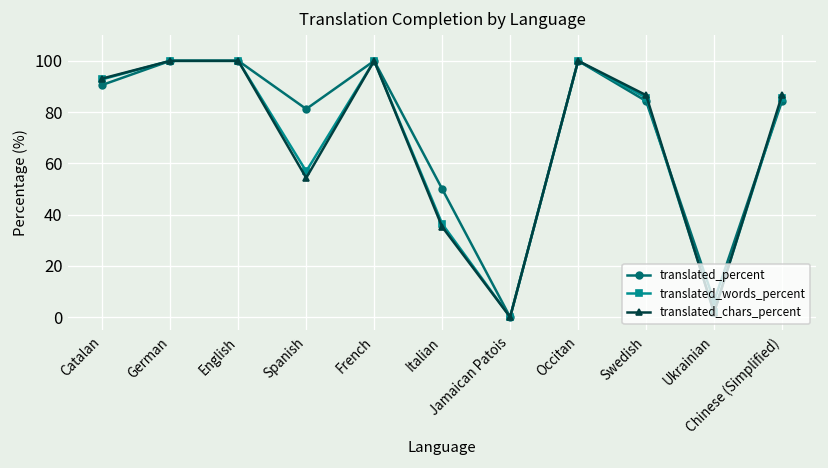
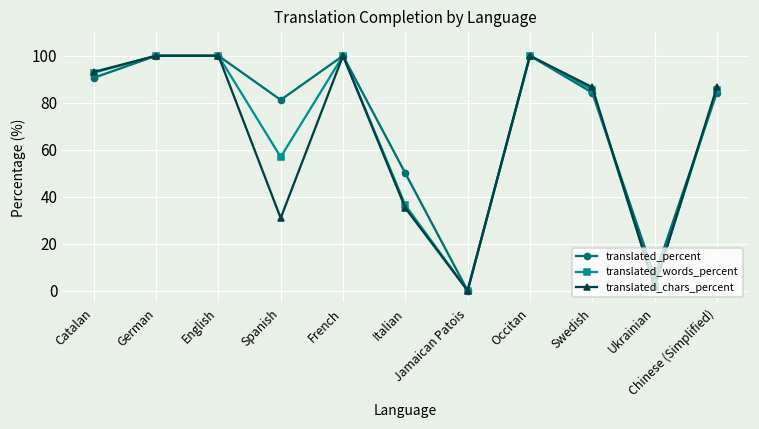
  {
    "translated_chars_percent": {
-     "Spanish": 54,
+     "Spanish": 31,
      "Italian": 35
    }
  }
